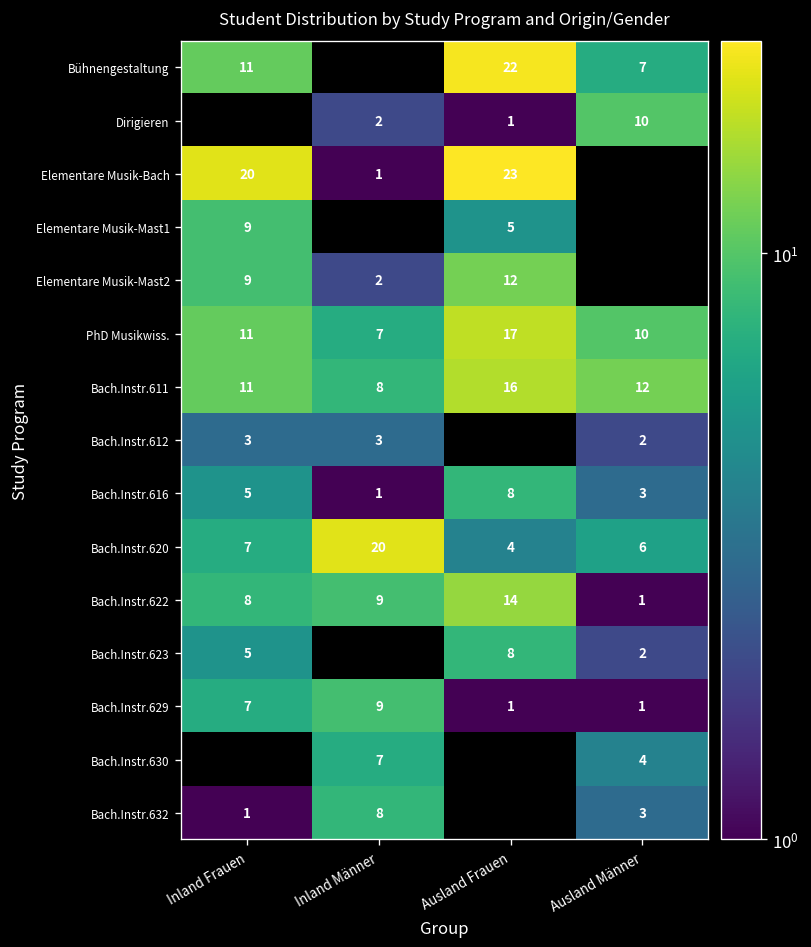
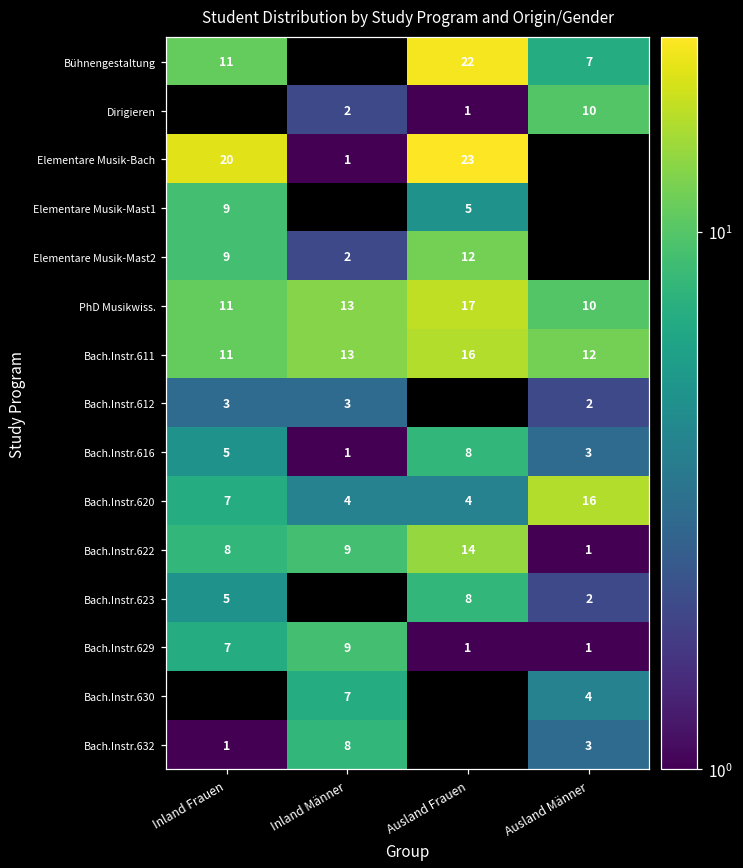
  {
    "Bühnengestaltung": {
      "Inland Frauen": 11,
      "Ausland Frauen": 22,
      "Ausland Männer": 7
    },
    "Dirigieren": {
      "Inland Männer": 2,
      "Ausland Frauen": 1,
      "Ausland Männer": 10
    },
    "Elementare Musik-Bach": {
      "Inland Frauen": 20,
      "Inland Männer": 1,
      "Ausland Frauen": 23
    },
    "Elementare Musik-Mast1": {
      "Inland Frauen": 9,
      "Ausland Frauen": 5
    },
    "Elementare Musik-Mast2": {
      "Inland Frauen": 9,
      "Inland Männer": 2,
      "Ausland Frauen": 12
    },
    "PhD Musikwiss.": {
      "Inland Frauen": 11,
-     "Inland Männer": 7,
+     "Inland Männer": 13,
      "Ausland Frauen": 17,
      "Ausland Männer": 10
    },
    "Bach.Instr.611": {
      "Inland Frauen": 11,
-     "Inland Männer": 8,
+     "Inland Männer": 13,
      "Ausland Frauen": 16,
      "Ausland Männer": 12
    },
    "Bach.Instr.612": {
      "Inland Frauen": 3,
      "Inland Männer": 3,
      "Ausland Männer": 2
    },
    "Bach.Instr.616": {
      "Inland Frauen": 5,
      "Inland Männer": 1,
      "Ausland Frauen": 8,
      "Ausland Männer": 3
    },
    "Bach.Instr.620": {
      "Inland Frauen": 7,
-     "Inland Männer": 20,
+     "Inland Männer": 4,
      "Ausland Frauen": 4,
-     "Ausland Männer": 6
+     "Ausland Männer": 16
    },
    "Bach.Instr.622": {
      "Inland Frauen": 8,
      "Inland Männer": 9,
      "Ausland Frauen": 14,
      "Ausland Männer": 1
    },
    "Bach.Instr.623": {
      "Inland Frauen": 5,
      "Ausland Frauen": 8,
      "Ausland Männer": 2
    },
    "Bach.Instr.629": {
      "Inland Frauen": 7,
      "Inland Männer": 9,
      "Ausland Frauen": 1,
      "Ausland Männer": 1
    },
    "Bach.Instr.630": {
      "Inland Männer": 7,
      "Ausland Männer": 4
    },
    "Bach.Instr.632": {
      "Inland Frauen": 1,
      "Inland Männer": 8,
      "Ausland Männer": 3
    }
  }
